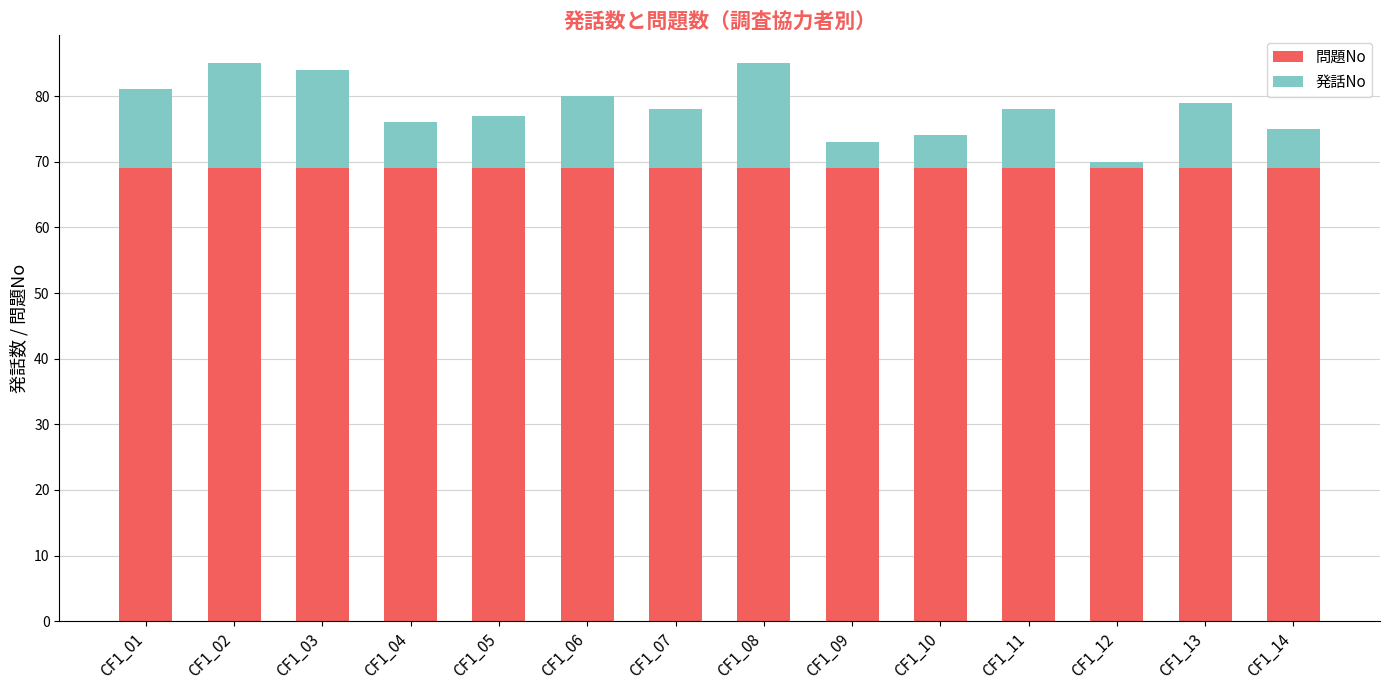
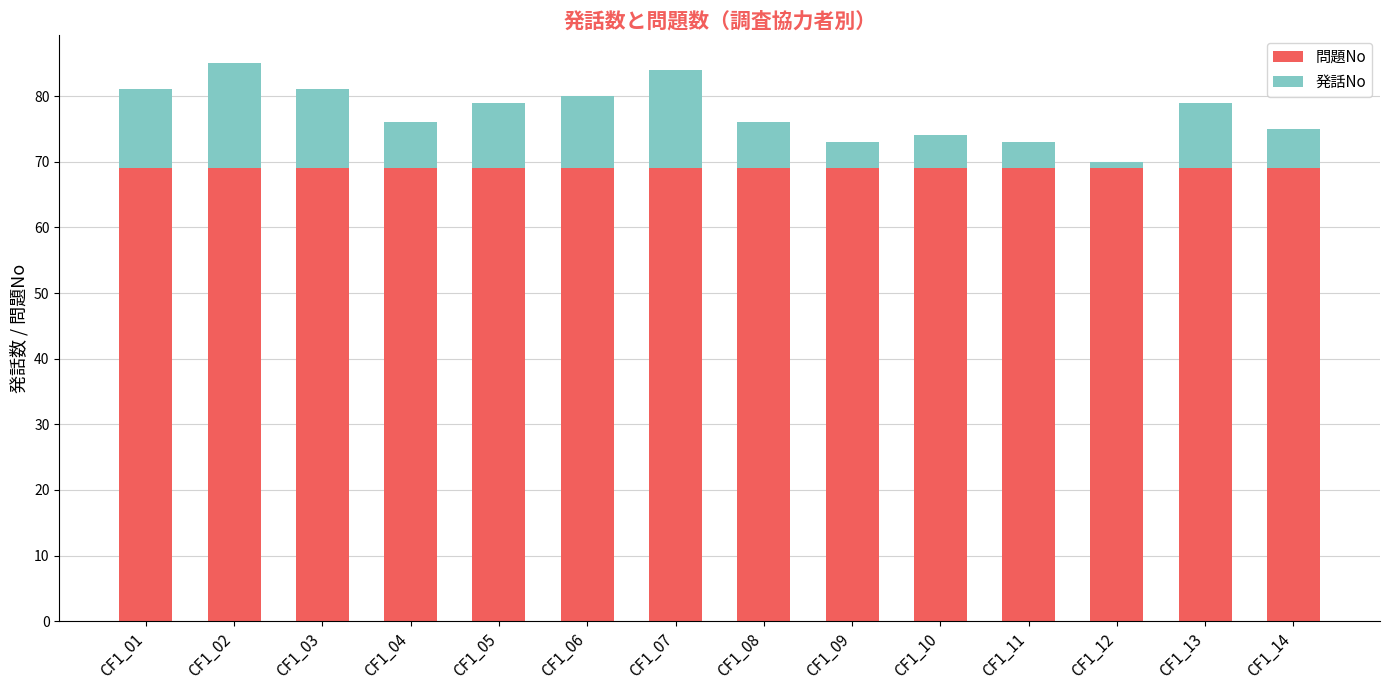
  {
    "問題No": {
      "CF1_01": 69,
      "CF1_02": 69,
      "CF1_03": 69,
      "CF1_04": 69,
      "CF1_05": 69,
      "CF1_06": 69,
      "CF1_07": 69,
      "CF1_08": 69,
      "CF1_09": 69,
      "CF1_10": 69,
      "CF1_11": 69,
      "CF1_12": 69,
      "CF1_13": 69,
      "CF1_14": 69
    },
    "発話No": {
      "CF1_01": 12,
      "CF1_02": 16,
-     "CF1_03": 15,
+     "CF1_03": 12,
      "CF1_04": 7,
-     "CF1_05": 8,
+     "CF1_05": 10,
      "CF1_06": 11,
-     "CF1_07": 9,
-     "CF1_08": 16,
+     "CF1_07": 15,
+     "CF1_08": 7,
      "CF1_09": 4,
      "CF1_10": 5,
-     "CF1_11": 9,
+     "CF1_11": 4,
      "CF1_12": 1,
      "CF1_13": 10,
      "CF1_14": 6
    }
  }
